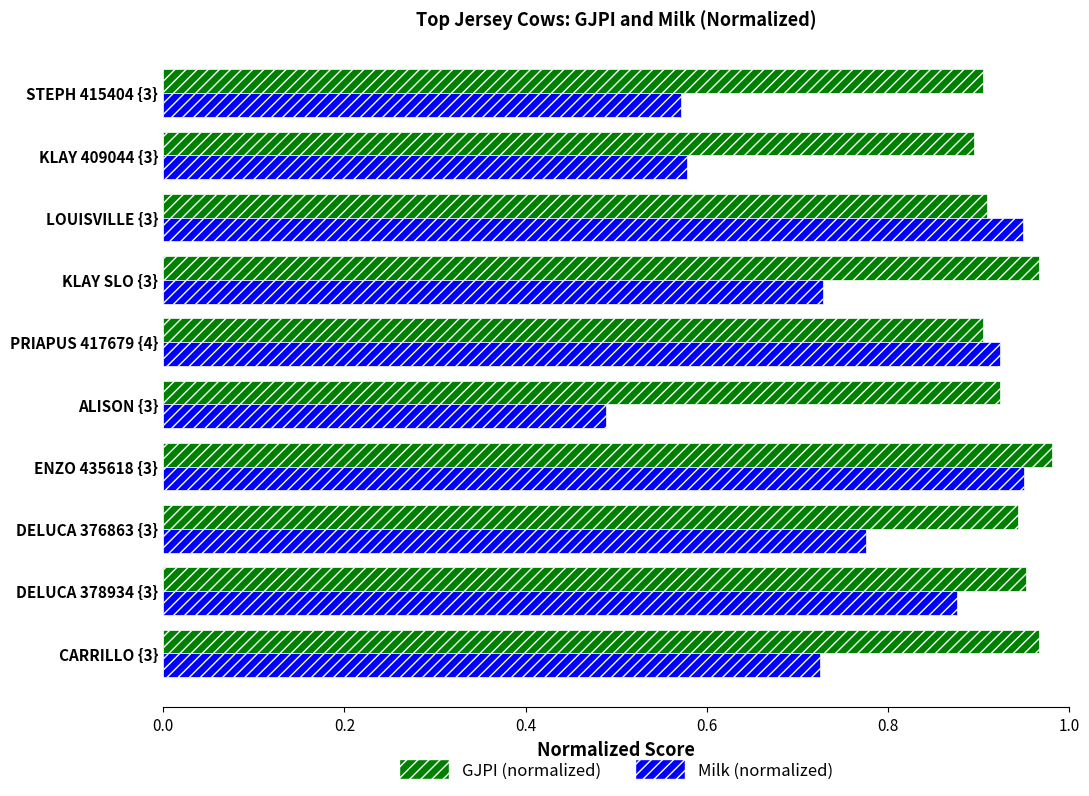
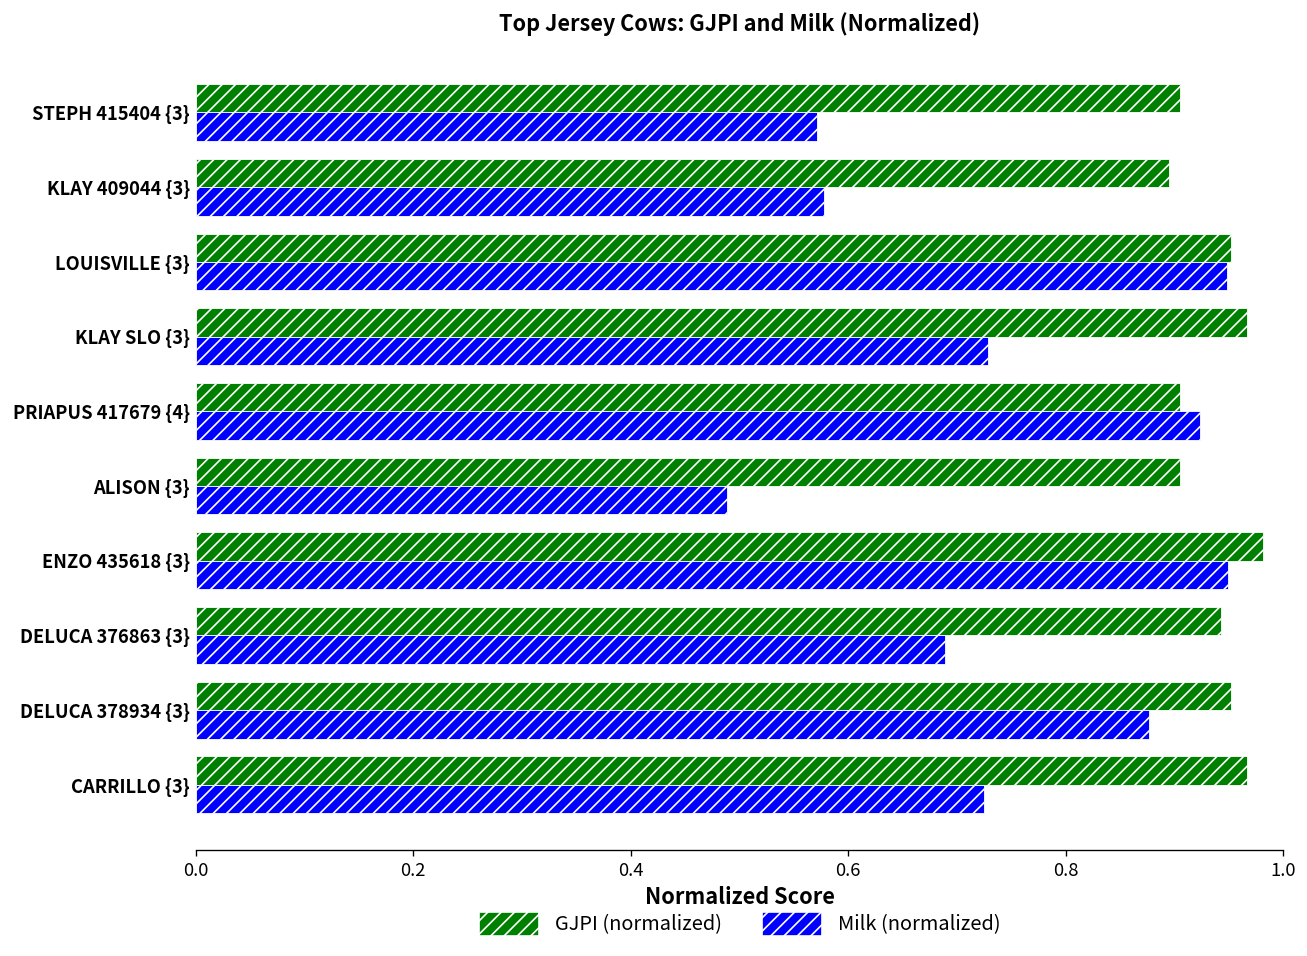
  {
    "GJPI (normalized)": {
      "STEPH 415404 {3}": 0.90,
      "KLAY 409044 {3}": 0.90,
-     "LOUISVILLE {3}": 0.91,
+     "LOUISVILLE {3}": 0.95,
      "KLAY SLO {3}": 0.97,
      "PRIAPUS 417679 {4}": 0.90,
-     "ALISON {3}": 0.92,
+     "ALISON {3}": 0.90,
      "ENZO 435618 {3}": 0.98,
      "DELUCA 376863 {3}": 0.94,
      "DELUCA 378934 {3}": 0.95,
      "CARRILLO {3}": 0.97
    },
    "Milk (normalized)": {
      "STEPH 415404 {3}": 0.57,
      "KLAY 409044 {3}": 0.58,
      "LOUISVILLE {3}": 0.95,
      "KLAY SLO {3}": 0.73,
      "PRIAPUS 417679 {4}": 0.92,
      "ALISON {3}": 0.49,
      "ENZO 435618 {3}": 0.95,
-     "DELUCA 376863 {3}": 0.78,
+     "DELUCA 376863 {3}": 0.69,
      "DELUCA 378934 {3}": 0.88,
      "CARRILLO {3}": 0.73
    }
  }
